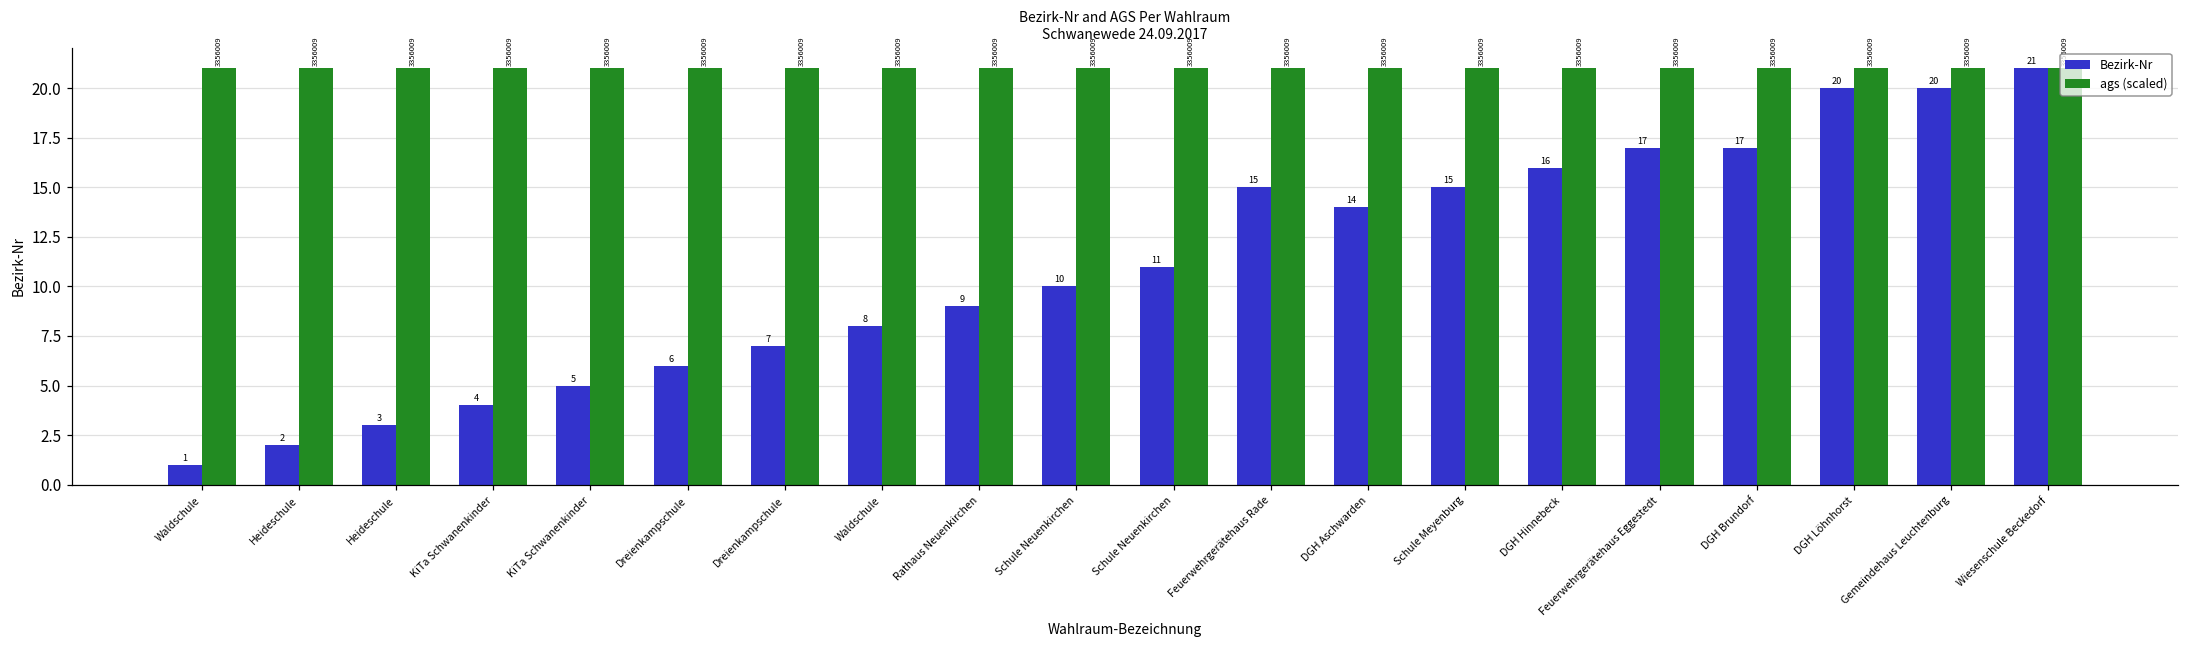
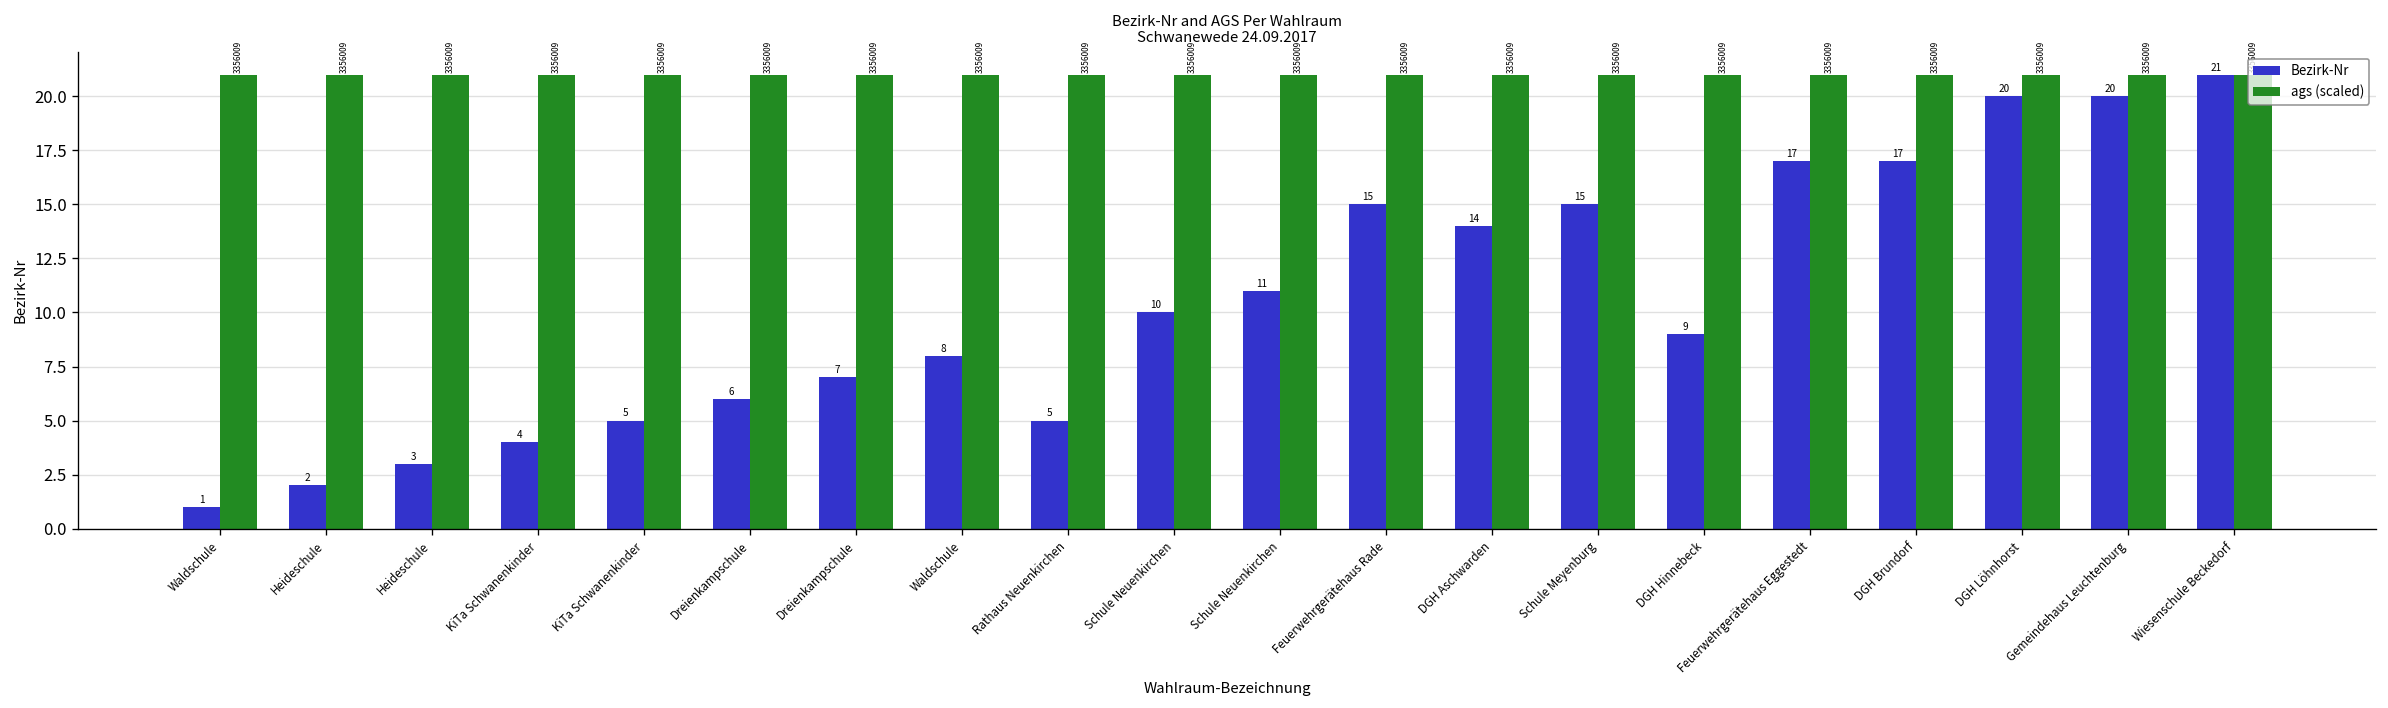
  {
    "Bezirk-Nr": {
-     "Rathaus Neuenkirchen": 9,
+     "Rathaus Neuenkirchen": 5,
      "Feuerwehrgerätehaus Rade": 15,
      "DGH Aschwarden": 14,
      "Schule Meyenburg": 15,
-     "DGH Hinnebeck": 16,
+     "DGH Hinnebeck": 9,
      "Feuerwehrgerätehaus Eggestedt": 17,
      "DGH Brundorf": 17,
      "DGH Löhnhorst": 20,
      "Gemeindehaus Leuchtenburg": 20,
      "Wiesenschule Beckedorf": 21
    }
  }
